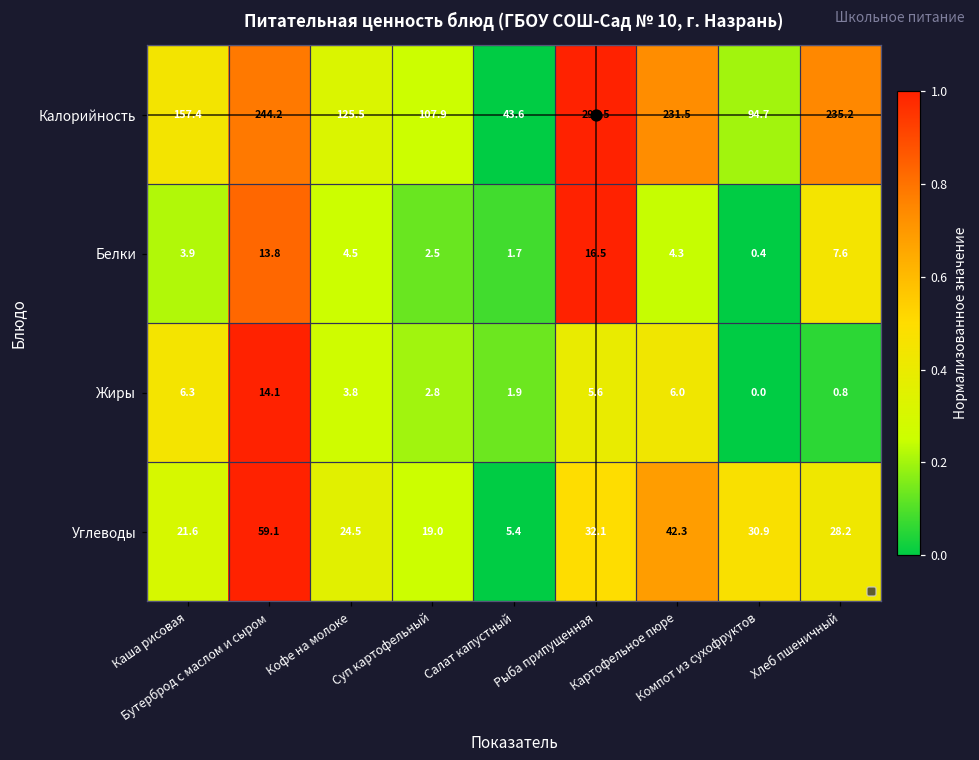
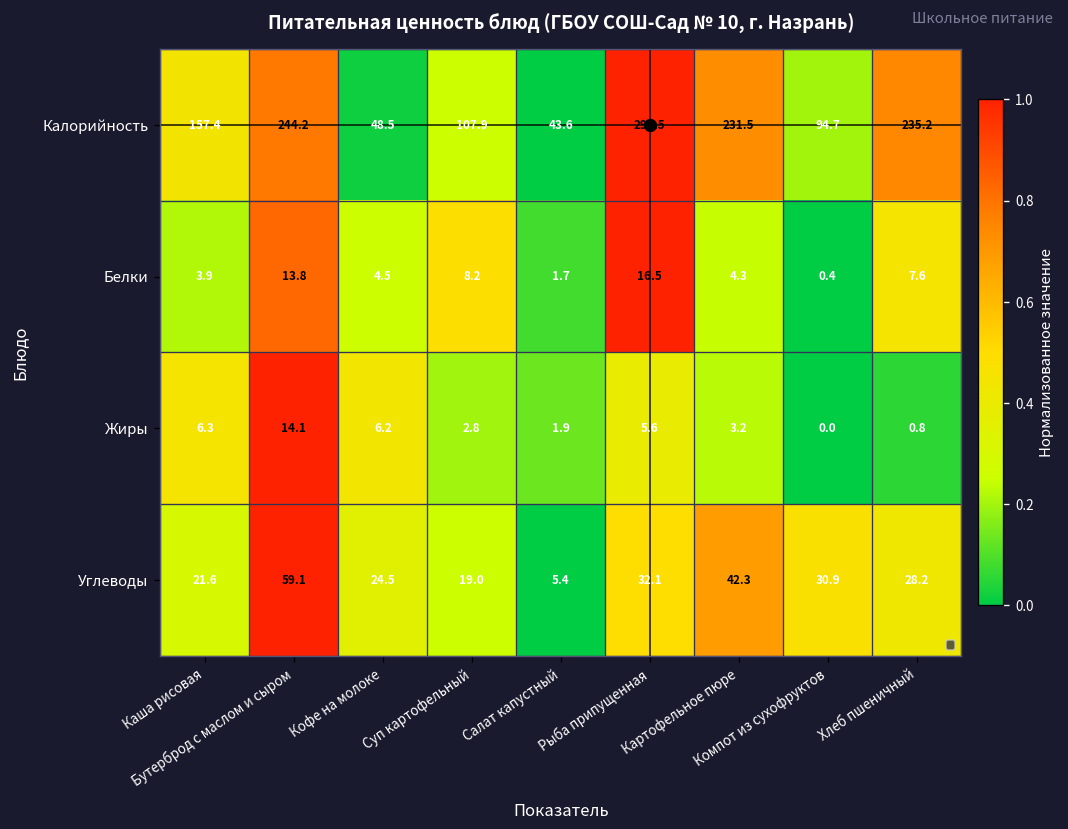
  {
    "Калорийность": {
      "Каша рисовая": 157.4,
      "Бутерброд с маслом и сыром": 244.2,
-     "Кофе на молоке": 125.5,
+     "Кофе на молоке": 48.5,
      "Суп картофельный": 107.9,
      "Салат капустный": 43.6,
      "Картофельное пюре": 231.5,
      "Компот из сухофруктов": 94.7,
      "Хлеб пшеничный": 235.2
    },
    "Белки": {
      "Каша рисовая": 3.9,
      "Бутерброд с маслом и сыром": 13.8,
      "Кофе на молоке": 4.5,
-     "Суп картофельный": 2.5,
+     "Суп картофельный": 8.2,
      "Салат капустный": 1.7,
      "Рыба припущенная": 16.5,
      "Картофельное пюре": 4.3,
      "Компот из сухофруктов": 0.4,
      "Хлеб пшеничный": 7.6
    },
    "Жиры": {
      "Каша рисовая": 6.3,
      "Бутерброд с маслом и сыром": 14.1,
-     "Кофе на молоке": 3.8,
+     "Кофе на молоке": 6.2,
      "Суп картофельный": 2.8,
      "Салат капустный": 1.9,
      "Рыба припущенная": 5.6,
-     "Картофельное пюре": 6.0,
+     "Картофельное пюре": 3.2,
      "Компот из сухофруктов": 0.0,
      "Хлеб пшеничный": 0.8
    },
    "Углеводы": {
      "Каша рисовая": 21.6,
      "Бутерброд с маслом и сыром": 59.1,
      "Кофе на молоке": 24.5,
      "Суп картофельный": 19.0,
      "Салат капустный": 5.4,
      "Рыба припущенная": 32.1,
      "Картофельное пюре": 42.3,
      "Компот из сухофруктов": 30.9,
      "Хлеб пшеничный": 28.2
    }
  }
